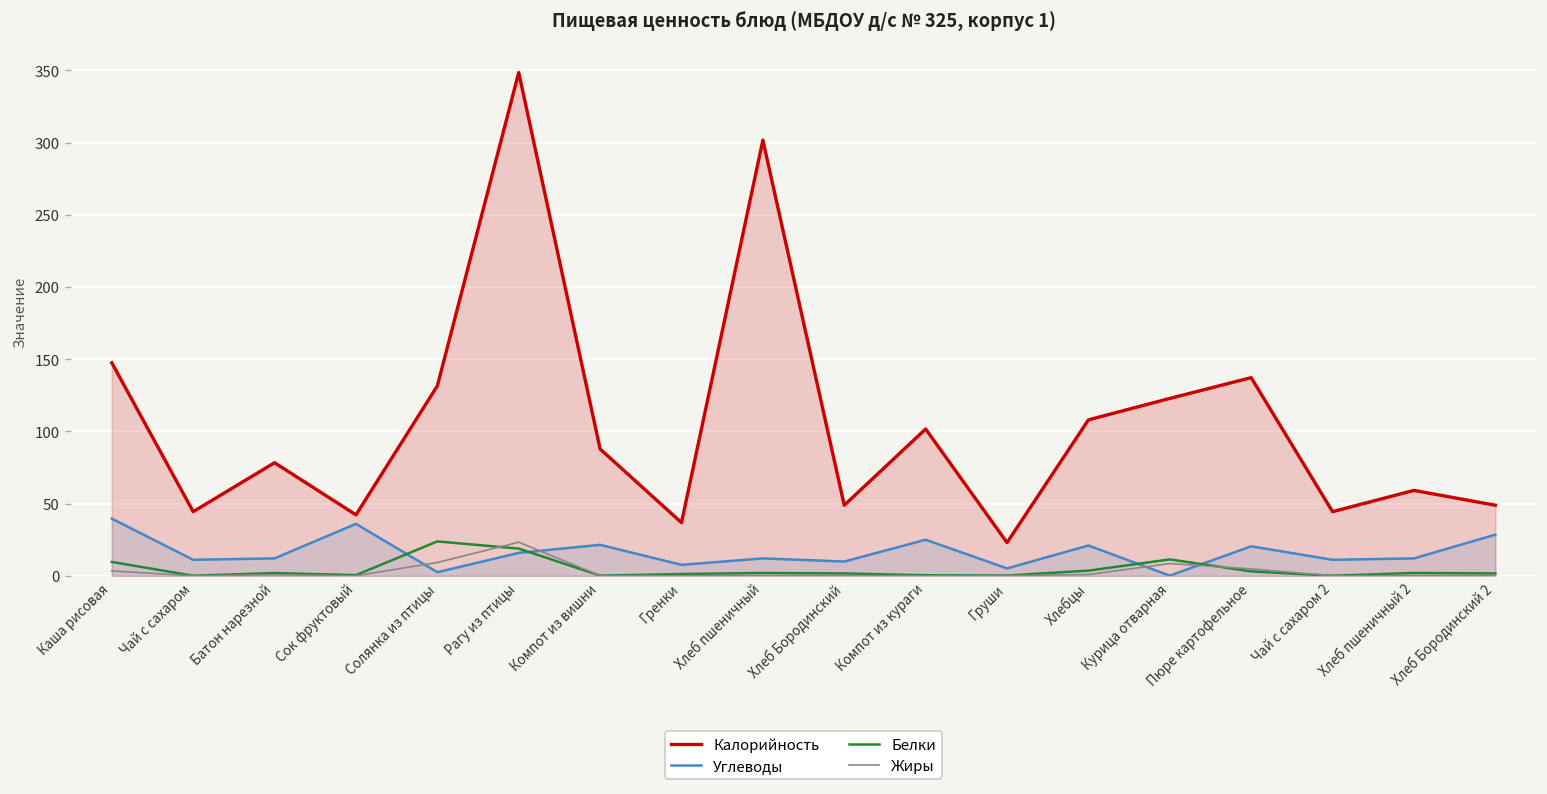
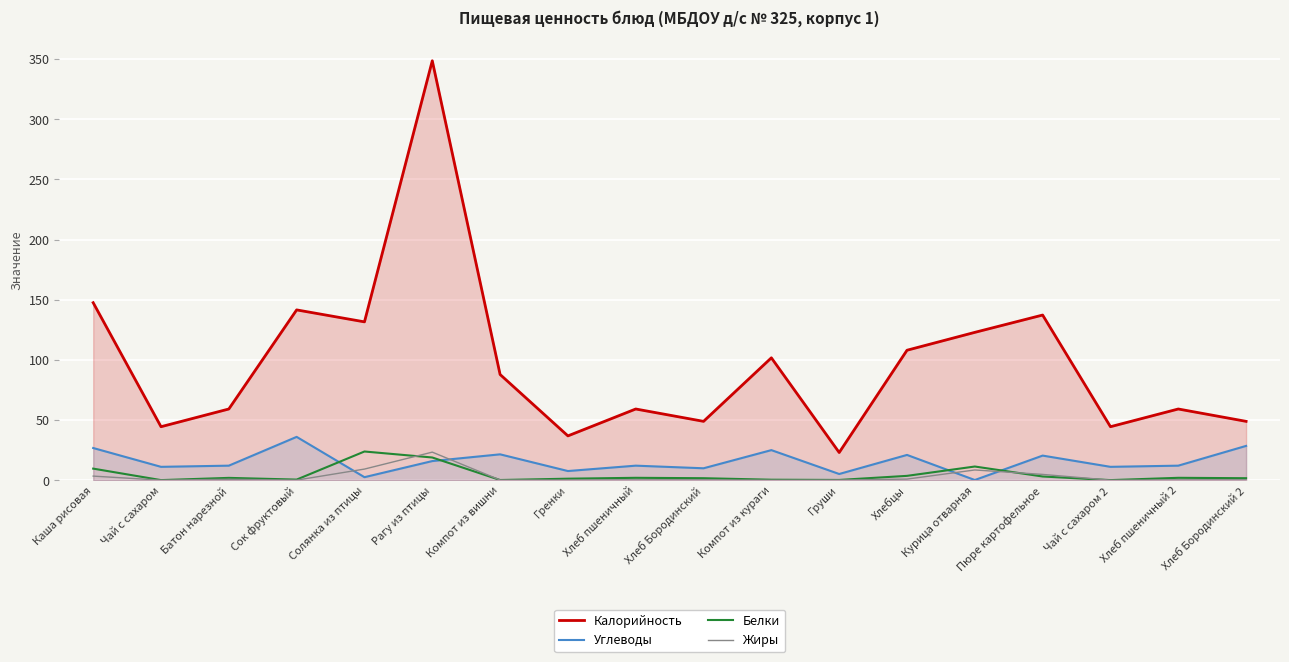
  {
    "Калорийность": {
      "Каша рисовая": 148,
      "Чай с сахаром": 44,
-     "Батон нарезной": 78,
-     "Сок фруктовый": 42,
+     "Батон нарезной": 59,
+     "Сок фруктовый": 142,
      "Солянка из птицы": 132,
      "Рагу из птицы": 349,
      "Компот из вишни": 88,
      "Гренки": 37,
-     "Хлеб пшеничный": 302,
+     "Хлеб пшеничный": 59,
      "Хлеб Бородинский": 49,
      "Компот из кураги": 102,
      "Груши": 23,
      "Хлебцы": 108,
      "Курица отварная": 123,
      "Пюре картофельное": 137,
      "Чай с сахаром 2": 44,
      "Хлеб пшеничный 2": 59,
      "Хлеб Бородинский 2": 49
    },
    "Углеводы": {
-     "Каша рисовая": 40,
+     "Каша рисовая": 27,
      "Чай с сахаром": 11,
      "Батон нарезной": 12,
      "Сок фруктовый": 36,
      "Солянка из птицы": 3,
      "Рагу из птицы": 16,
      "Компот из вишни": 21,
      "Гренки": 8,
      "Хлеб пшеничный": 12,
      "Хлеб Бородинский": 10,
      "Компот из кураги": 25,
      "Груши": 5,
      "Хлебцы": 21,
      "Курица отварная": 0,
      "Пюре картофельное": 20,
      "Чай с сахаром 2": 11,
      "Хлеб пшеничный 2": 12,
      "Хлеб Бородинский 2": 29
    },
    "Белки": {
      "Каша рисовая": 10,
      "Солянка из птицы": 24,
      "Рагу из птицы": 19,
      "Хлебцы": 4,
      "Курица отварная": 11
    },
    "Жиры": {
      "Каша рисовая": 3,
      "Солянка из птицы": 9,
      "Рагу из птицы": 23,
      "Хлебцы": 1,
      "Курица отварная": 9
    }
  }
